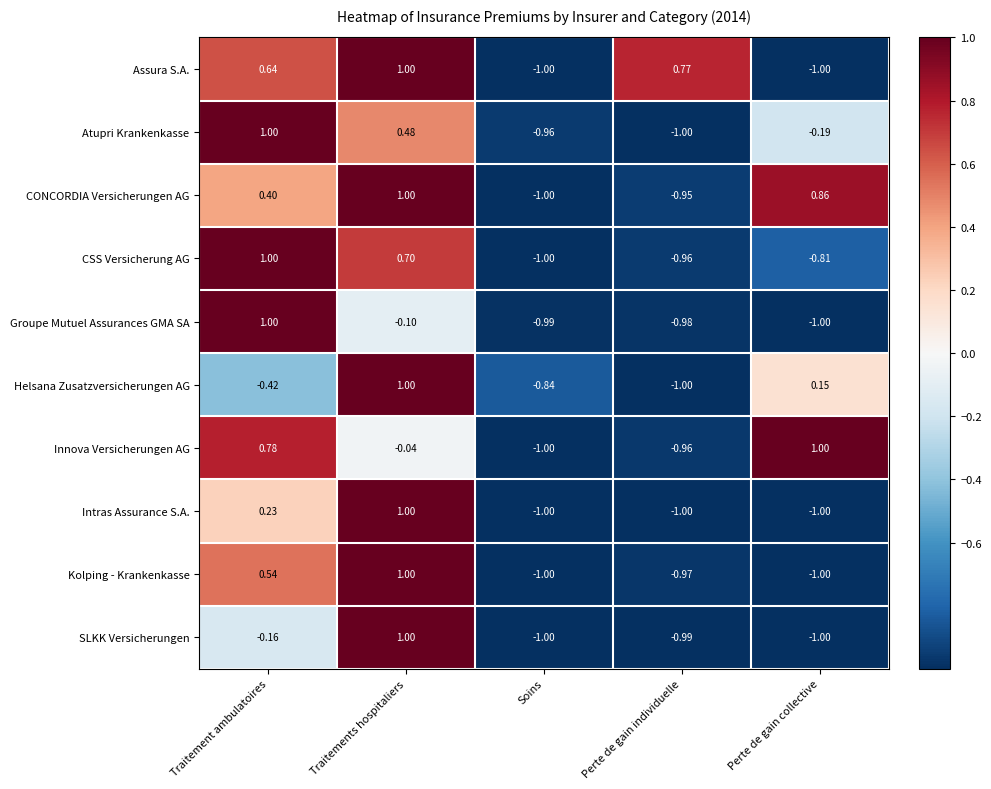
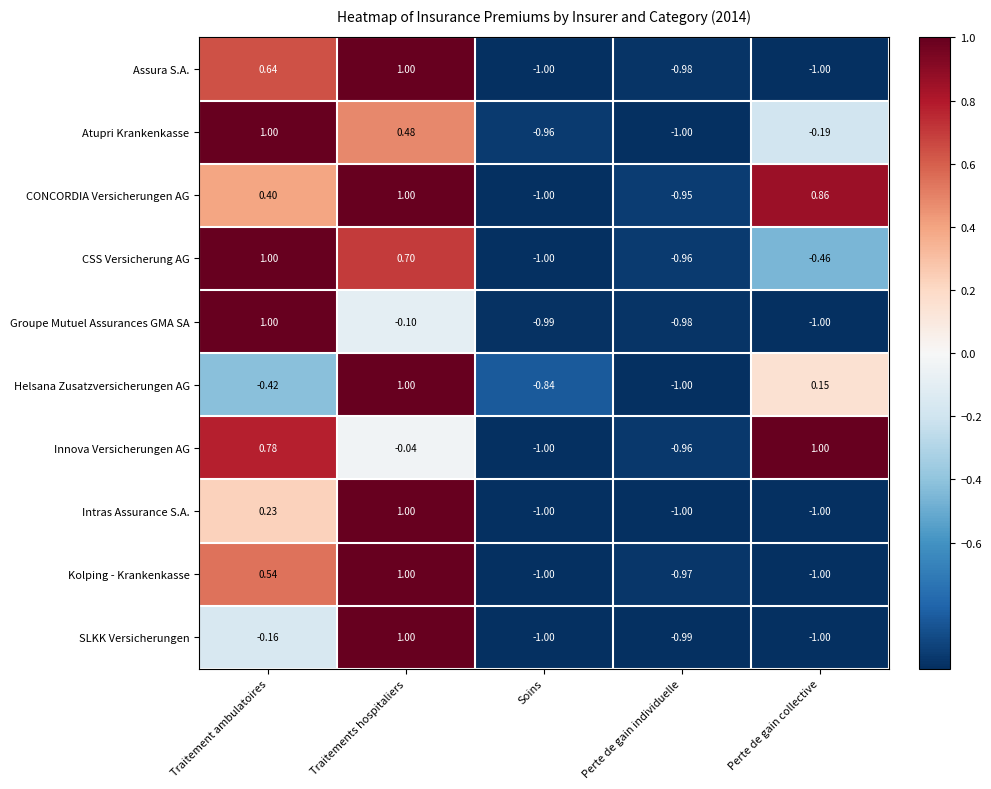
  {
    "Assura S.A.": {
      "Traitement ambulatoires": 0.64,
      "Traitements hospitaliers": 1.00,
      "Soins": -1.00,
-     "Perte de gain individuelle": 0.77,
+     "Perte de gain individuelle": -0.98,
      "Perte de gain collective": -1.00
    },
    "Atupri Krankenkasse": {
      "Traitement ambulatoires": 1.00,
      "Traitements hospitaliers": 0.48,
      "Soins": -0.96,
      "Perte de gain individuelle": -1.00,
      "Perte de gain collective": -0.19
    },
    "CONCORDIA Versicherungen AG": {
      "Traitement ambulatoires": 0.40,
      "Traitements hospitaliers": 1.00,
      "Soins": -1.00,
      "Perte de gain individuelle": -0.95,
      "Perte de gain collective": 0.86
    },
    "CSS Versicherung AG": {
      "Traitement ambulatoires": 1.00,
      "Traitements hospitaliers": 0.70,
      "Soins": -1.00,
      "Perte de gain individuelle": -0.96,
-     "Perte de gain collective": -0.81
+     "Perte de gain collective": -0.46
    },
    "Groupe Mutuel Assurances GMA SA": {
      "Traitement ambulatoires": 1.00,
      "Traitements hospitaliers": -0.10,
      "Soins": -0.99,
      "Perte de gain individuelle": -0.98,
      "Perte de gain collective": -1.00
    },
    "Helsana Zusatzversicherungen AG": {
      "Traitement ambulatoires": -0.42,
      "Traitements hospitaliers": 1.00,
      "Soins": -0.84,
      "Perte de gain individuelle": -1.00,
      "Perte de gain collective": 0.15
    },
    "Innova Versicherungen AG": {
      "Traitement ambulatoires": 0.78,
      "Traitements hospitaliers": -0.04,
      "Soins": -1.00,
      "Perte de gain individuelle": -0.96,
      "Perte de gain collective": 1.00
    },
    "Intras Assurance S.A.": {
      "Traitement ambulatoires": 0.23,
      "Traitements hospitaliers": 1.00,
      "Soins": -1.00,
      "Perte de gain individuelle": -1.00,
      "Perte de gain collective": -1.00
    },
    "Kolping - Krankenkasse": {
      "Traitement ambulatoires": 0.54,
      "Traitements hospitaliers": 1.00,
      "Soins": -1.00,
      "Perte de gain individuelle": -0.97,
      "Perte de gain collective": -1.00
    },
    "SLKK Versicherungen": {
      "Traitement ambulatoires": -0.16,
      "Traitements hospitaliers": 1.00,
      "Soins": -1.00,
      "Perte de gain individuelle": -0.99,
      "Perte de gain collective": -1.00
    }
  }
